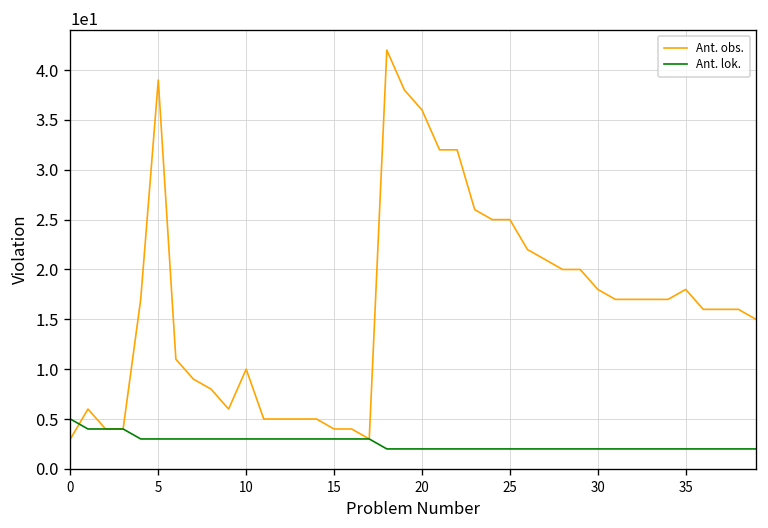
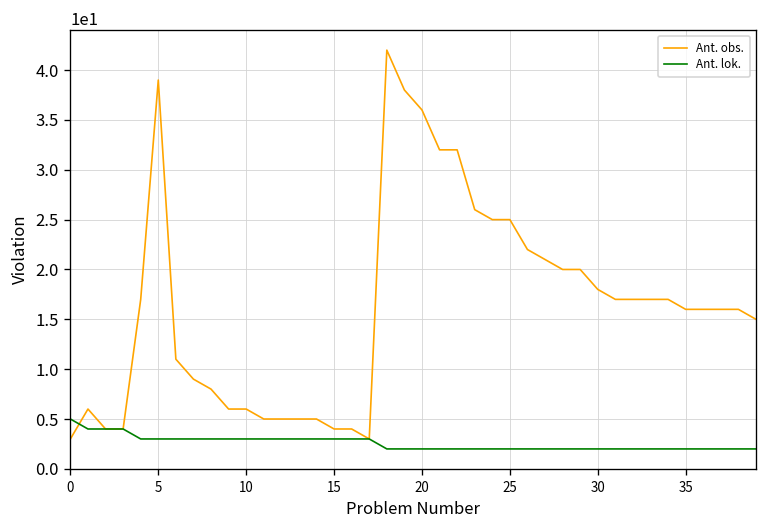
  {
    "Ant. obs.": {
      "0": 3,
      "5": 39,
-     "10": 10,
+     "10": 6,
      "15": 4,
      "20": 36,
      "25": 25,
      "30": 18,
-     "35": 18
+     "35": 16
    },
    "Ant. lok.": {
      "0": 5,
      "5": 3,
      "10": 3,
      "15": 3,
      "20": 2,
      "25": 2,
      "30": 2,
      "35": 2
    }
  }
